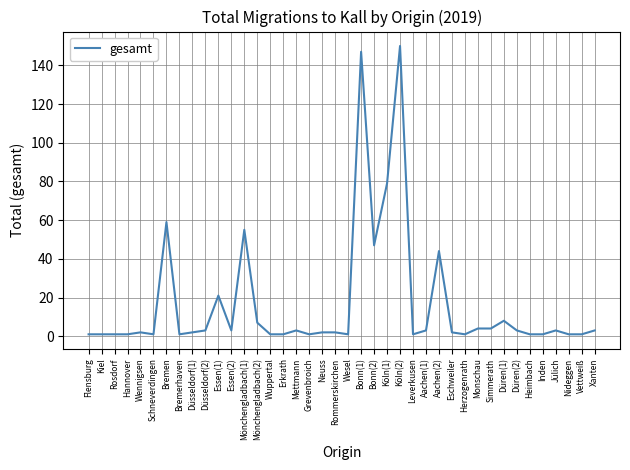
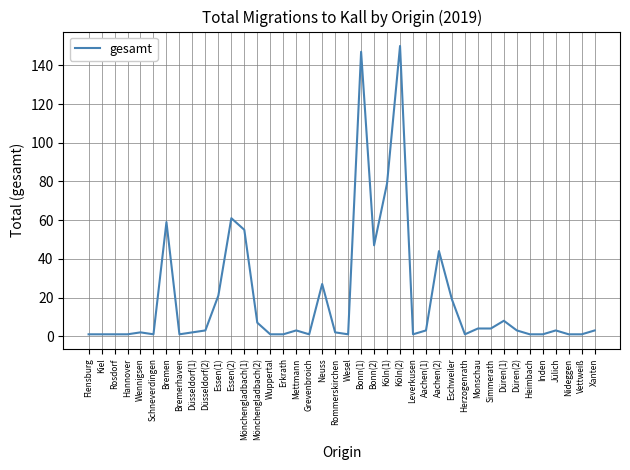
  {
    "Flensburg": 1,
    "Kiel": 1,
    "Rosdorf": 1,
    "Hannover": 1,
    "Wennigsen": 2,
    "Schneverdingen": 1,
    "Bremen": 59,
    "Bremerhaven": 1,
    "Düsseldorf(1)": 2,
    "Düsseldorf(2)": 3,
    "Essen(1)": 21,
-   "Essen(2)": 3,
+   "Essen(2)": 61,
    "Mönchengladbach(1)": 55,
    "Mönchengladbach(2)": 7,
    "Wuppertal": 1,
    "Erkrath": 1,
    "Mettmann": 3,
    "Grevenbroich": 1,
-   "Neuss": 2,
+   "Neuss": 27,
    "Rommerskirchen": 2,
    "Wesel": 1,
    "Bonn(1)": 147,
    "Bonn(2)": 47,
    "Köln(1)": 79,
    "Köln(2)": 150,
    "Leverkusen": 1,
    "Aachen(1)": 3,
    "Aachen(2)": 44,
-   "Eschweiler": 2,
+   "Eschweiler": 19,
    "Herzogenrath": 1,
    "Monschau": 4,
    "Simmerath": 4,
    "Düren(1)": 8,
    "Düren(2)": 3,
    "Heimbach": 1,
    "Inden": 1,
    "Jülich": 3,
    "Nideggen": 1,
    "Vettweiß": 1,
    "Xanten": 3
  }
